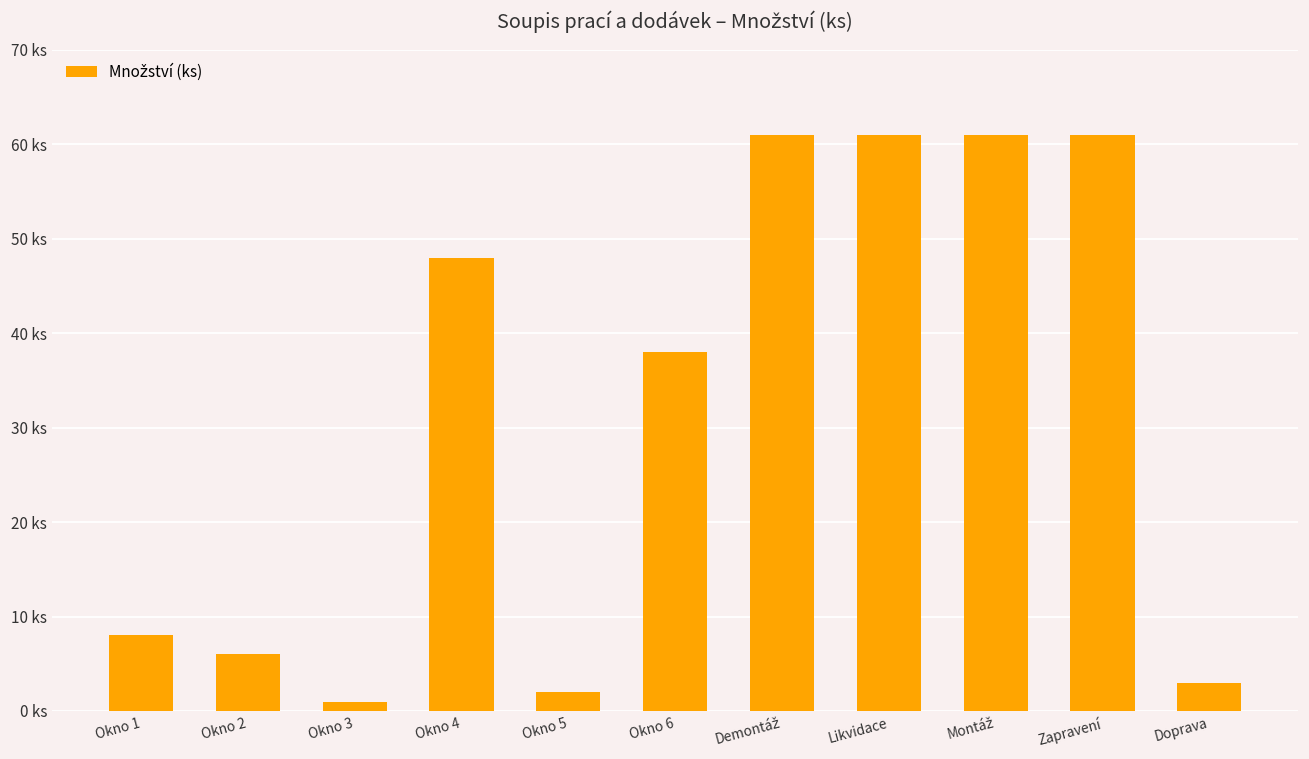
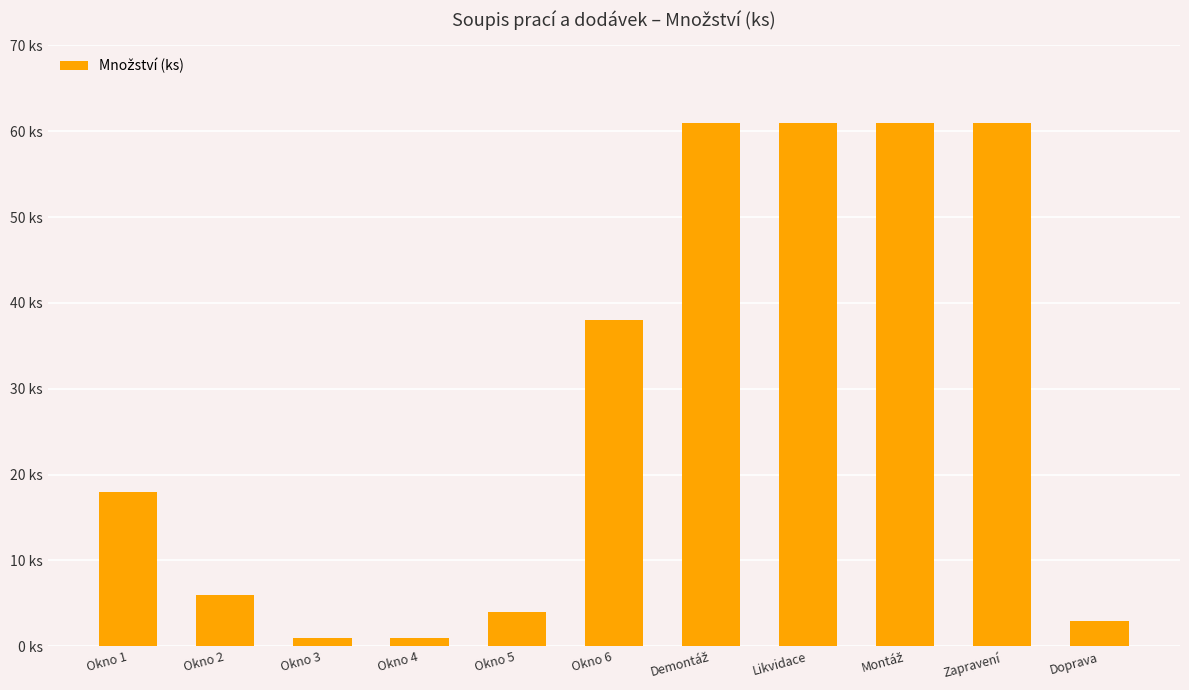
  {
-   "Okno 1": "8 ks",
+   "Okno 1": "18 ks",
    "Okno 2": "6 ks",
    "Okno 3": "1 ks",
-   "Okno 4": "48 ks",
-   "Okno 5": "2 ks",
+   "Okno 4": "1 ks",
+   "Okno 5": "4 ks",
    "Okno 6": "38 ks",
    "Demontáž": "61 ks",
    "Likvidace": "61 ks",
    "Montáž": "61 ks",
    "Zapravení": "61 ks",
    "Doprava": "3 ks"
  }
